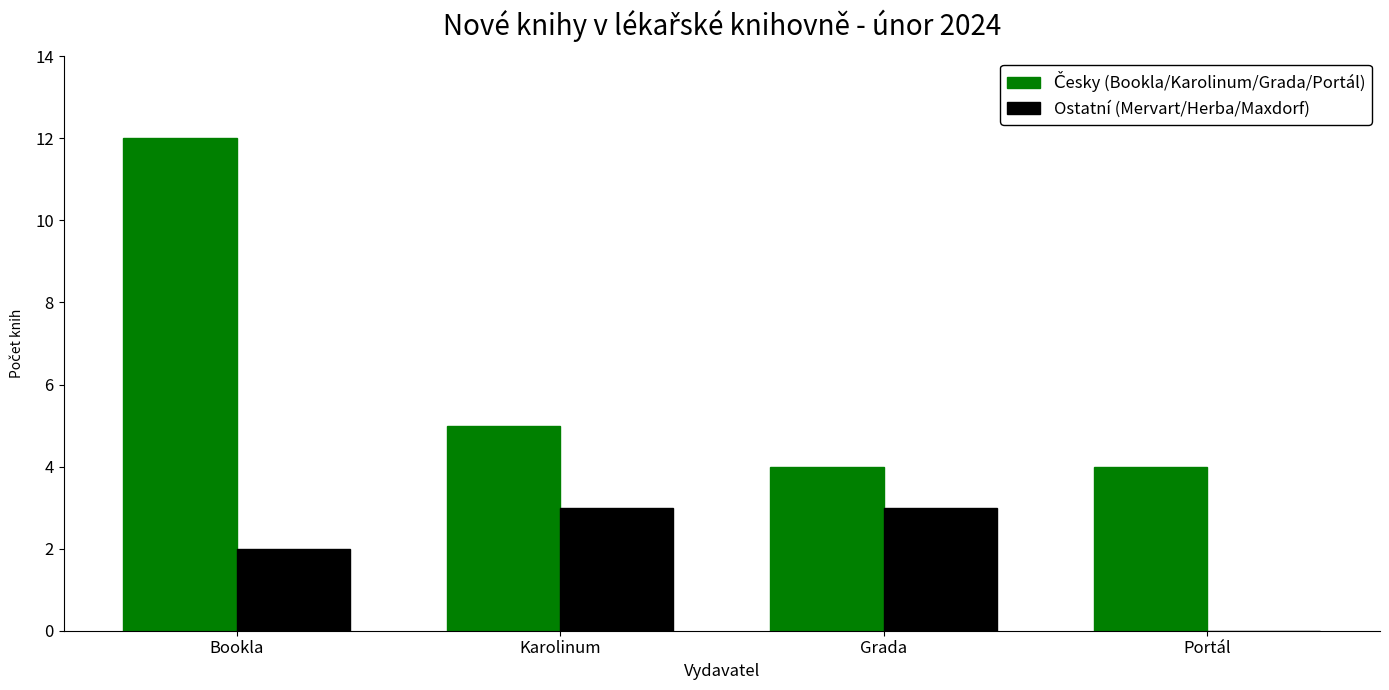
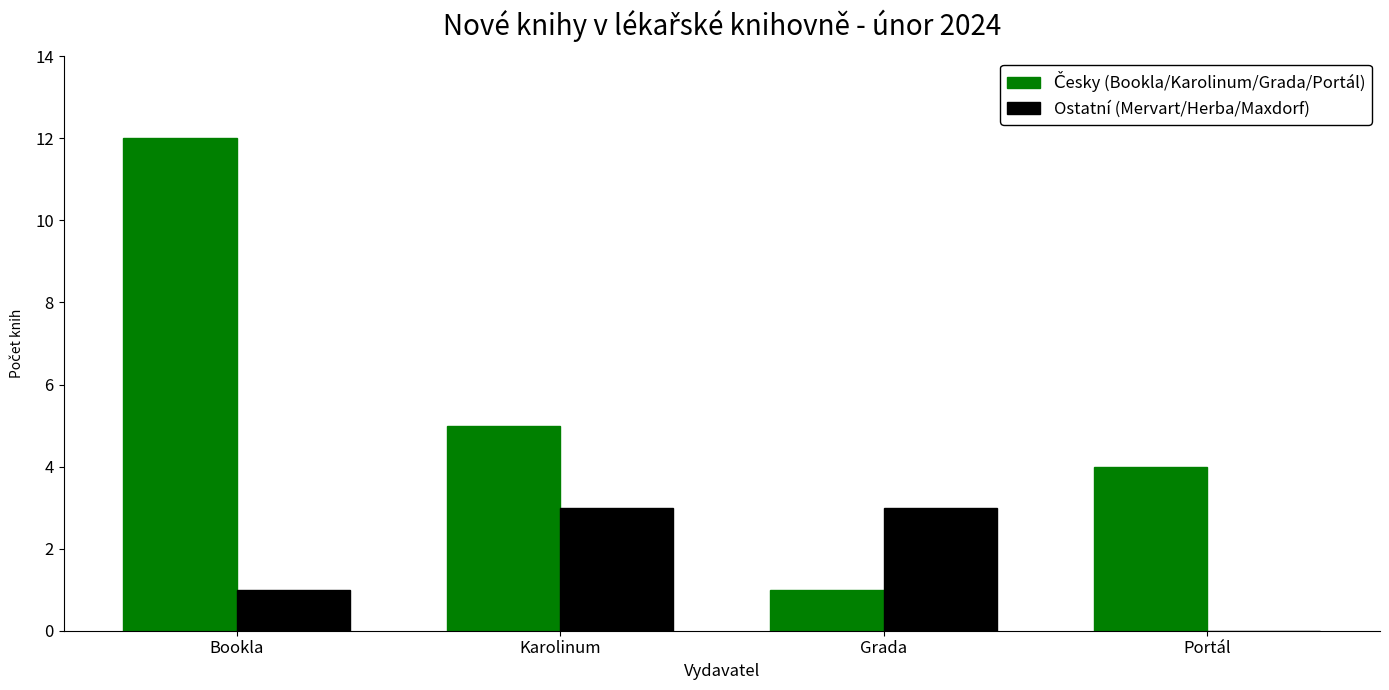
  {
    "Česky (Bookla/Karolinum/Grada/Portál)": {
      "Bookla": 12,
      "Karolinum": 5,
-     "Grada": 4,
+     "Grada": 1,
      "Portál": 4
    },
    "Ostatní (Mervart/Herba/Maxdorf)": {
-     "Bookla": 2,
+     "Bookla": 1,
      "Karolinum": 3,
      "Grada": 3,
      "Portál": 0
    }
  }
